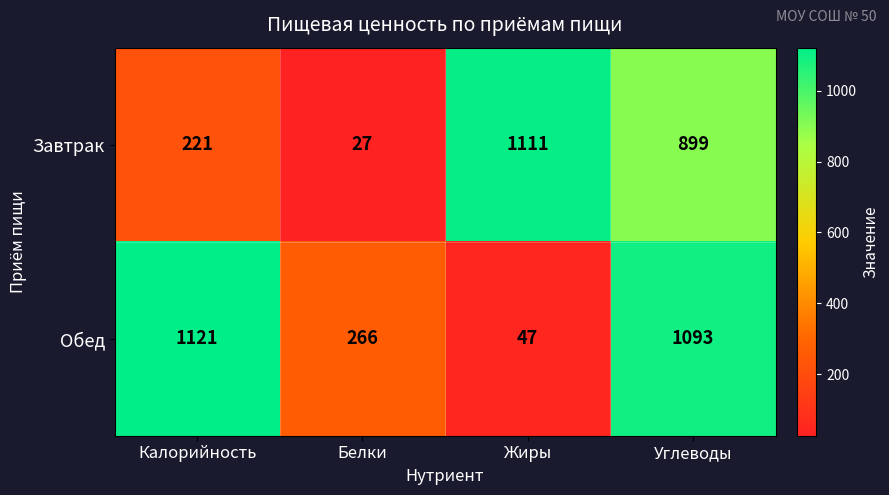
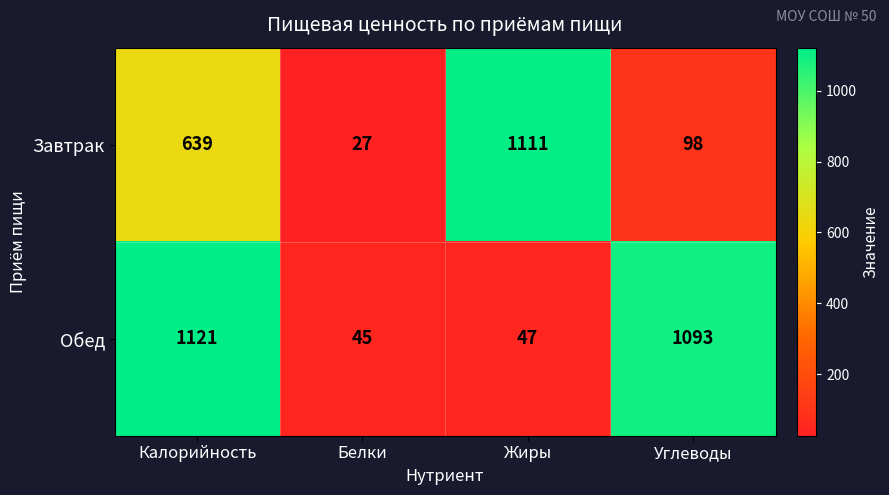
  {
    "Завтрак": {
-     "Калорийность": 221,
+     "Калорийность": 639,
      "Белки": 27,
      "Жиры": 1111,
-     "Углеводы": 899
+     "Углеводы": 98
    },
    "Обед": {
      "Калорийность": 1121,
-     "Белки": 266,
+     "Белки": 45,
      "Жиры": 47,
      "Углеводы": 1093
    }
  }
